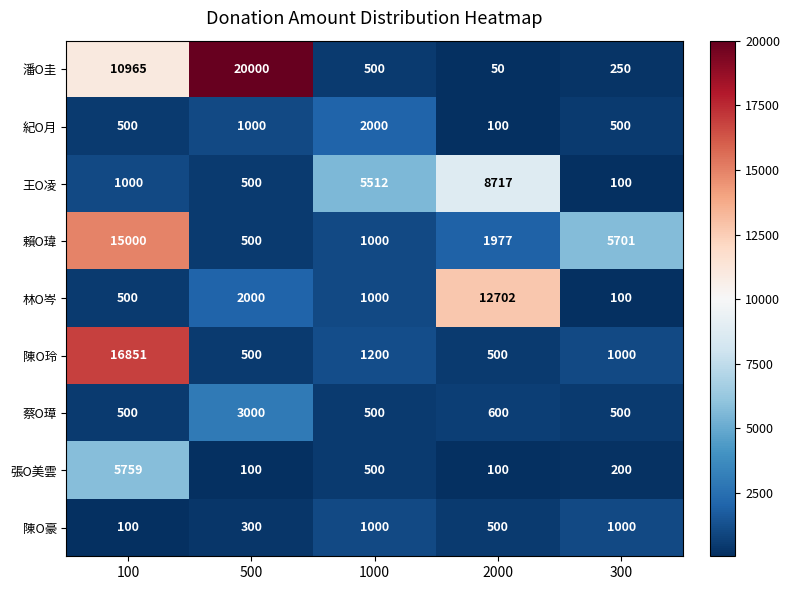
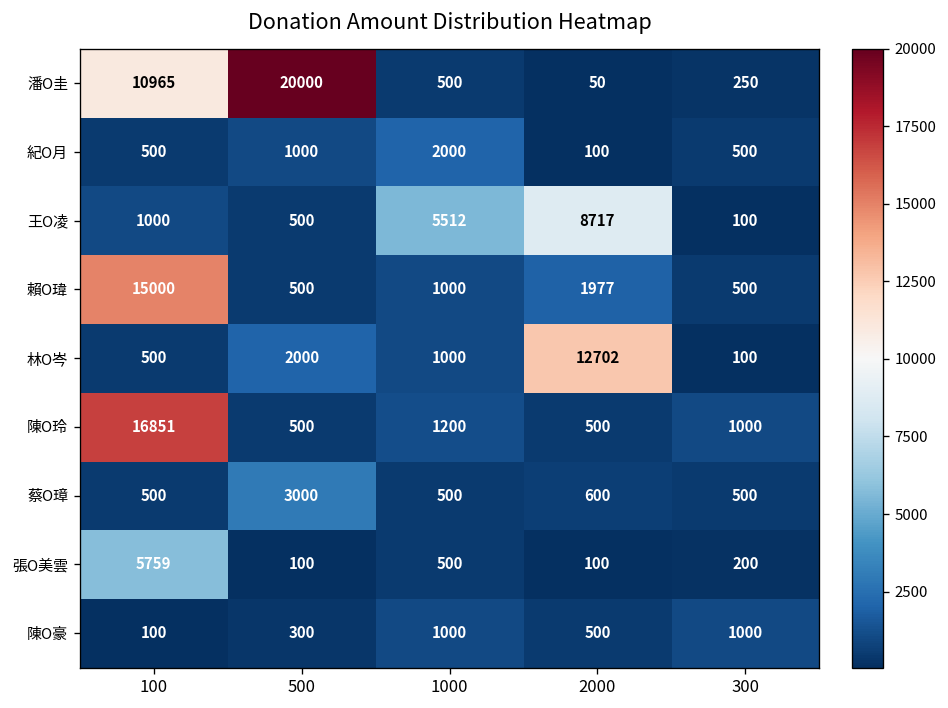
  {
    "潘O圭": {
      "100": 10965,
      "500": 20000,
      "1000": 500,
      "2000": 50,
      "300": 250
    },
    "紀O月": {
      "100": 500,
      "500": 1000,
      "1000": 2000,
      "2000": 100,
      "300": 500
    },
    "王O凌": {
      "100": 1000,
      "500": 500,
      "1000": 5512,
      "2000": 8717,
      "300": 100
    },
    "賴O瑋": {
      "100": 15000,
      "500": 500,
      "1000": 1000,
      "2000": 1977,
-     "300": 5701
+     "300": 500
    },
    "林O岑": {
      "100": 500,
      "500": 2000,
      "1000": 1000,
      "2000": 12702,
      "300": 100
    },
    "陳O玲": {
      "100": 16851,
      "500": 500,
      "1000": 1200,
      "2000": 500,
      "300": 1000
    },
    "蔡O璋": {
      "100": 500,
      "500": 3000,
      "1000": 500,
      "2000": 600,
      "300": 500
    },
    "張O美雲": {
      "100": 5759,
      "500": 100,
      "1000": 500,
      "2000": 100,
      "300": 200
    },
    "陳O豪": {
      "100": 100,
      "500": 300,
      "1000": 1000,
      "2000": 500,
      "300": 1000
    }
  }
